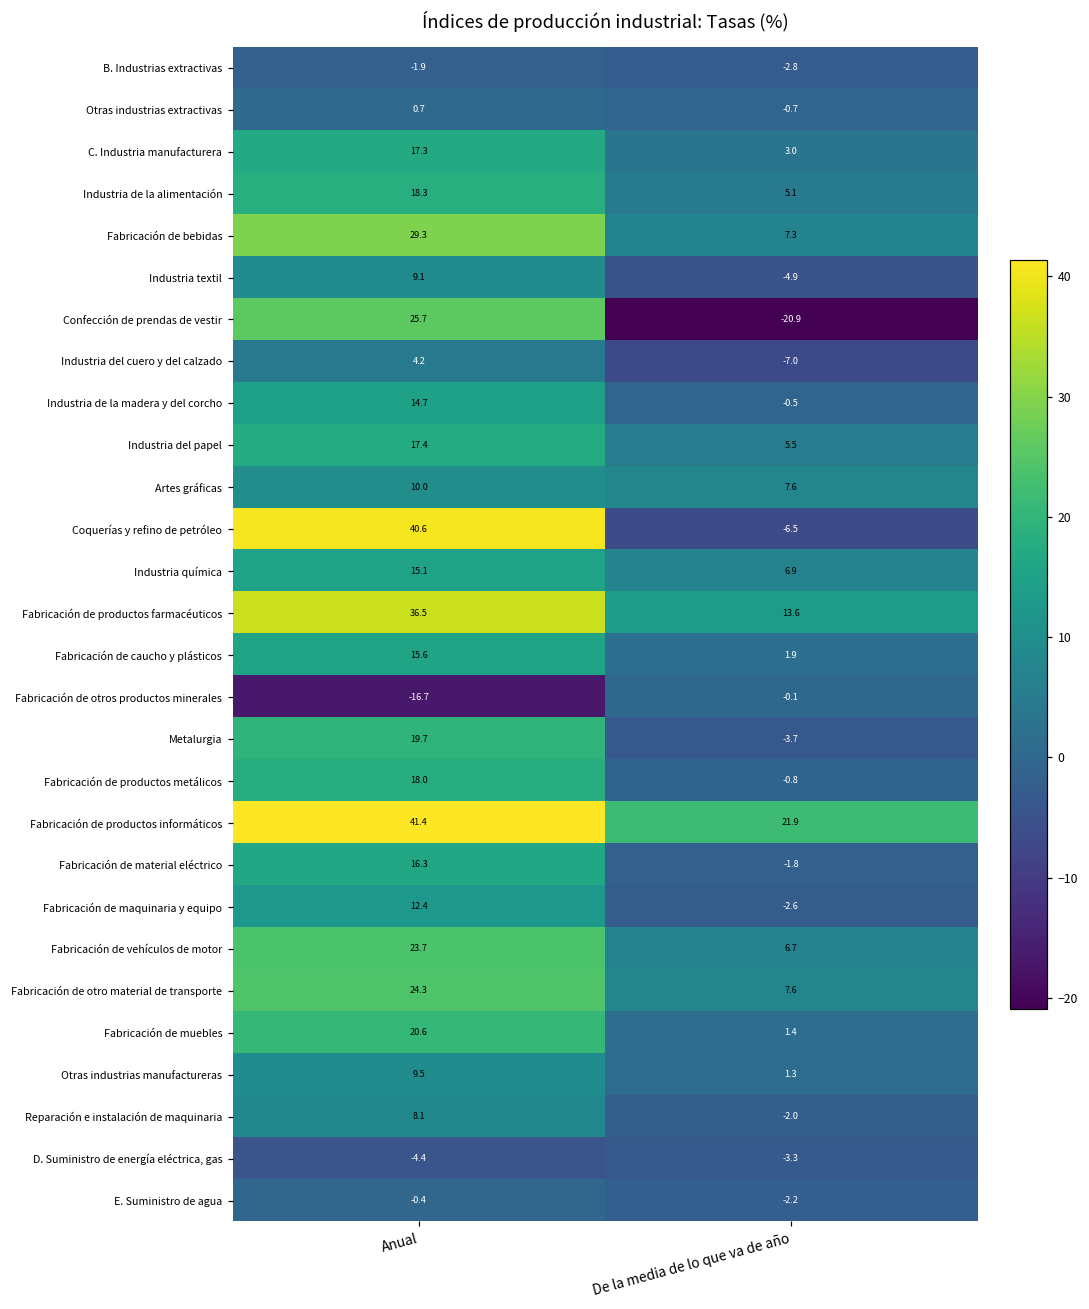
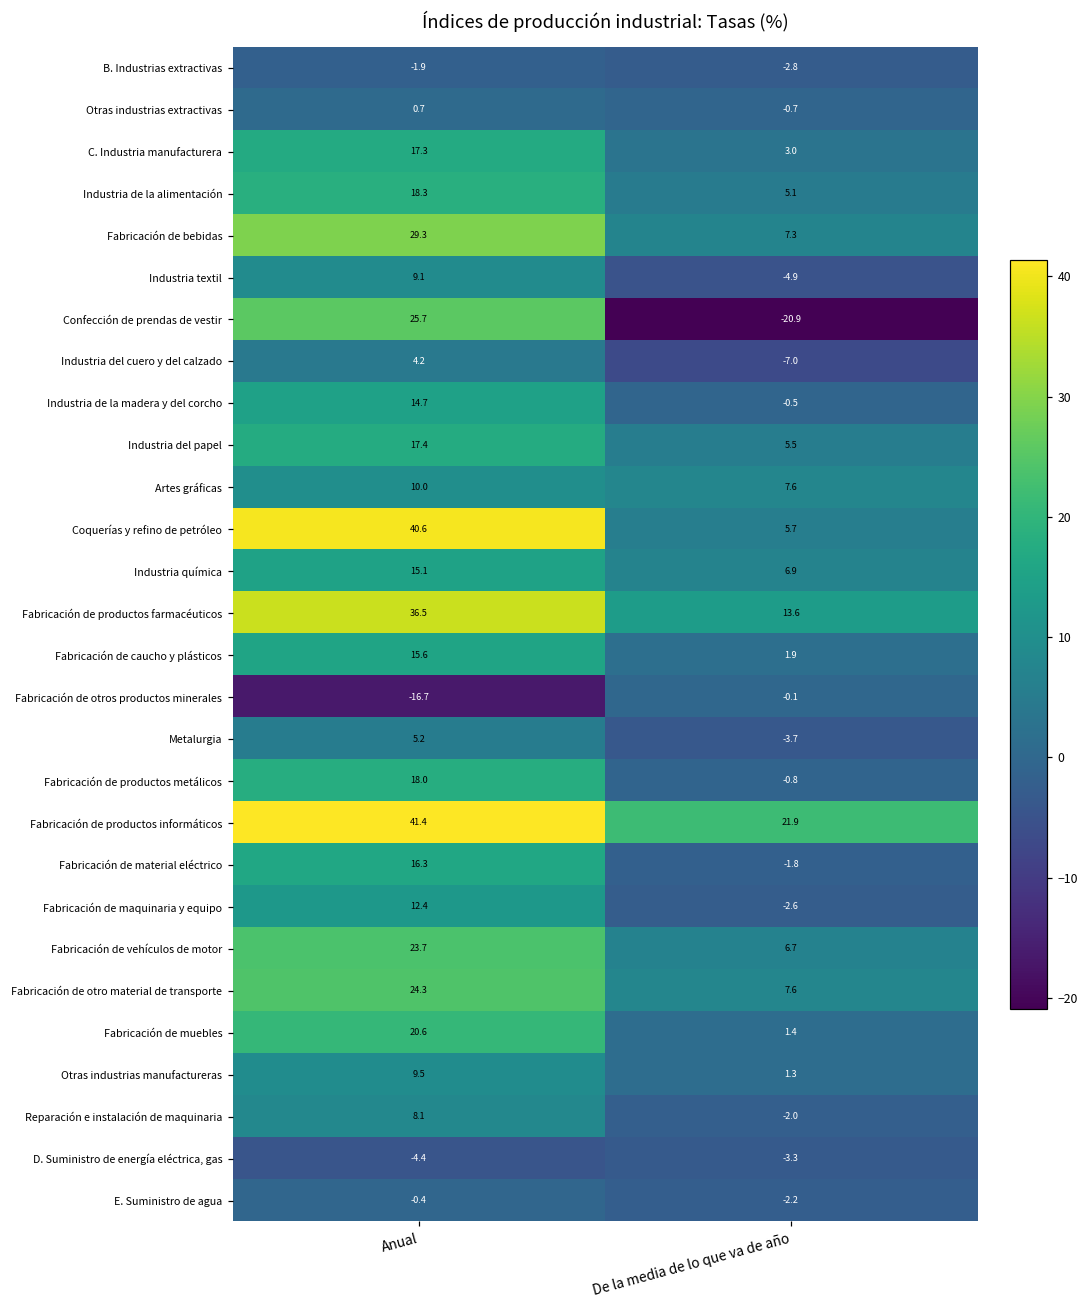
  {
    "B. Industrias extractivas": {
      "Anual": -1.9,
      "De la media de lo que va de año": -2.8
    },
    "Otras industrias extractivas": {
      "Anual": 0.7,
      "De la media de lo que va de año": -0.7
    },
    "C. Industria manufacturera": {
      "Anual": 17.3,
      "De la media de lo que va de año": 3.0
    },
    "Industria de la alimentación": {
      "Anual": 18.3,
      "De la media de lo que va de año": 5.1
    },
    "Fabricación de bebidas": {
      "Anual": 29.3,
      "De la media de lo que va de año": 7.3
    },
    "Industria textil": {
      "Anual": 9.1,
      "De la media de lo que va de año": -4.9
    },
    "Confección de prendas de vestir": {
      "Anual": 25.7,
      "De la media de lo que va de año": -20.9
    },
    "Industria del cuero y del calzado": {
      "Anual": 4.2,
      "De la media de lo que va de año": -7.0
    },
    "Industria de la madera y del corcho": {
      "Anual": 14.7,
      "De la media de lo que va de año": -0.5
    },
    "Industria del papel": {
      "Anual": 17.4,
      "De la media de lo que va de año": 5.5
    },
    "Artes gráficas": {
      "Anual": 10.0,
      "De la media de lo que va de año": 7.6
    },
    "Coquerías y refino de petróleo": {
      "Anual": 40.6,
-     "De la media de lo que va de año": -6.5
+     "De la media de lo que va de año": 5.7
    },
    "Industria química": {
      "Anual": 15.1,
      "De la media de lo que va de año": 6.9
    },
    "Fabricación de productos farmacéuticos": {
      "Anual": 36.5,
      "De la media de lo que va de año": 13.6
    },
    "Fabricación de caucho y plásticos": {
      "Anual": 15.6,
      "De la media de lo que va de año": 1.9
    },
    "Fabricación de otros productos minerales": {
      "Anual": -16.7,
      "De la media de lo que va de año": -0.1
    },
    "Metalurgia": {
-     "Anual": 19.7,
+     "Anual": 5.2,
      "De la media de lo que va de año": -3.7
    },
    "Fabricación de productos metálicos": {
      "Anual": 18.0,
      "De la media de lo que va de año": -0.8
    },
    "Fabricación de productos informáticos": {
      "Anual": 41.4,
      "De la media de lo que va de año": 21.9
    },
    "Fabricación de material eléctrico": {
      "Anual": 16.3,
      "De la media de lo que va de año": -1.8
    },
    "Fabricación de maquinaria y equipo": {
      "Anual": 12.4,
      "De la media de lo que va de año": -2.6
    },
    "Fabricación de vehículos de motor": {
      "Anual": 23.7,
      "De la media de lo que va de año": 6.7
    },
    "Fabricación de otro material de transporte": {
      "Anual": 24.3,
      "De la media de lo que va de año": 7.6
    },
    "Fabricación de muebles": {
      "Anual": 20.6,
      "De la media de lo que va de año": 1.4
    },
    "Otras industrias manufactureras": {
      "Anual": 9.5,
      "De la media de lo que va de año": 1.3
    },
    "Reparación e instalación de maquinaria": {
      "Anual": 8.1,
      "De la media de lo que va de año": -2.0
    },
    "D. Suministro de energía eléctrica, gas": {
      "Anual": -4.4,
      "De la media de lo que va de año": -3.3
    },
    "E. Suministro de agua": {
      "Anual": -0.4,
      "De la media de lo que va de año": -2.2
    }
  }
